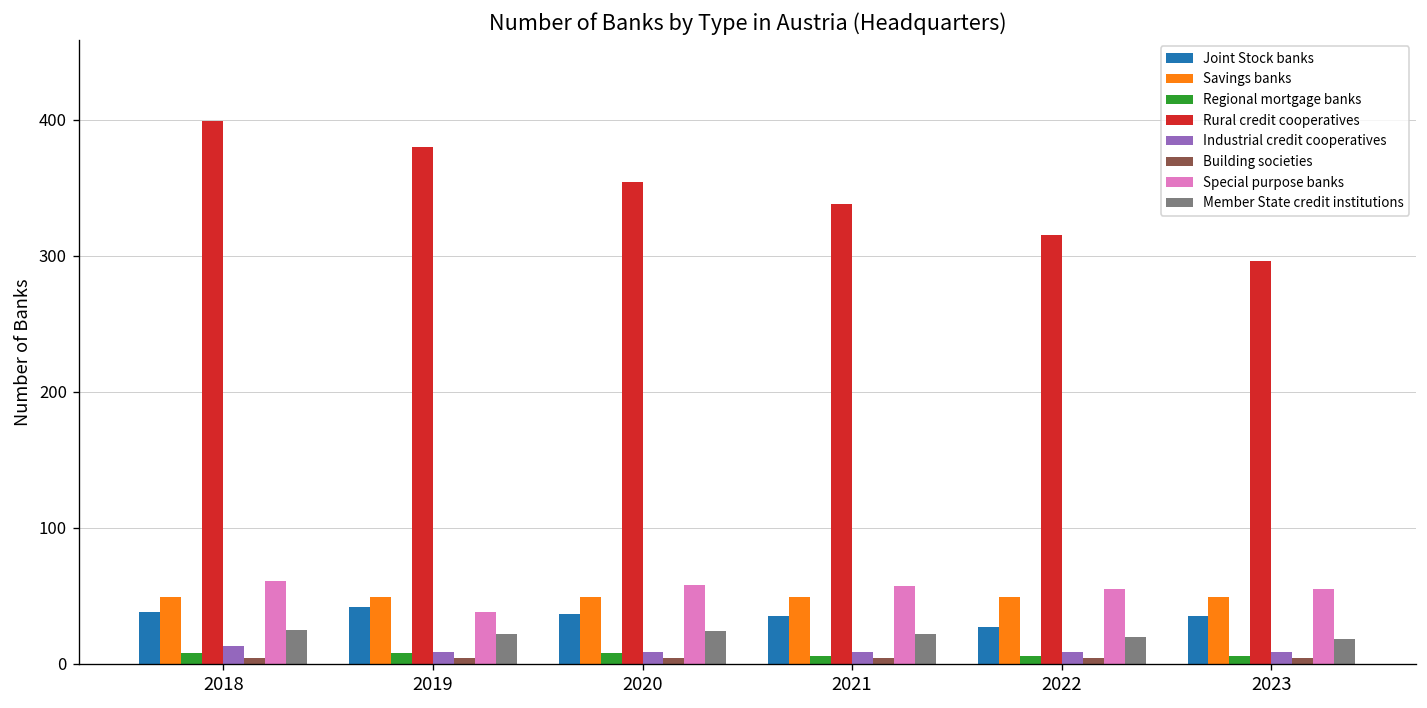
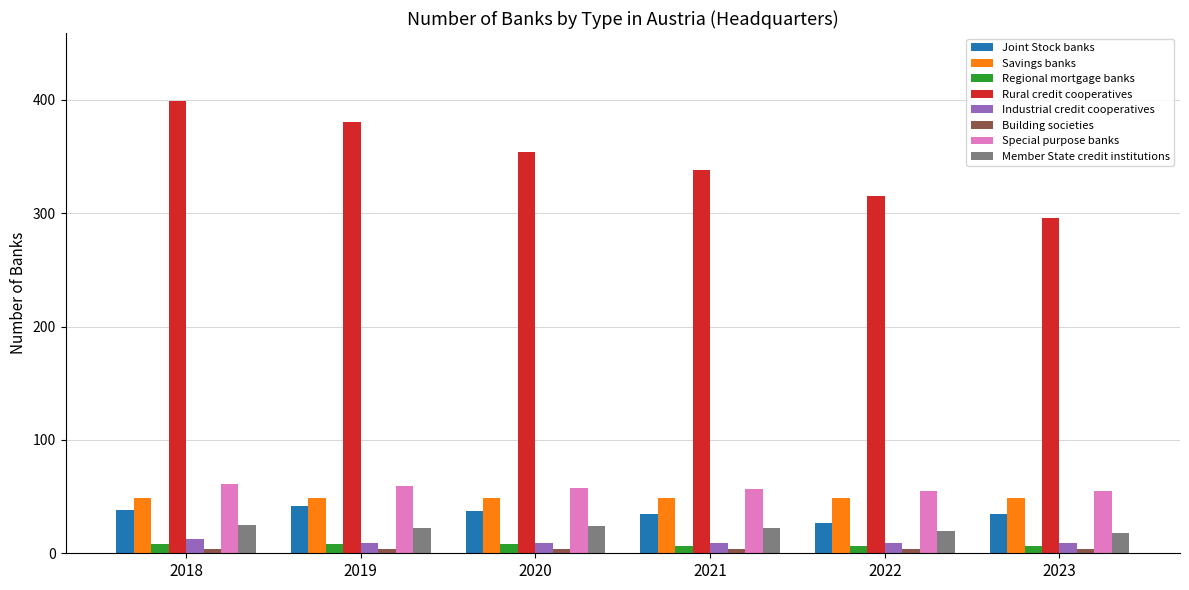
  {
    "Joint Stock banks": {
      "2018": 38,
      "2019": 42,
      "2020": 37,
      "2021": 35,
      "2022": 27,
      "2023": 35
    },
    "Savings banks": {
      "2018": 49,
      "2019": 49,
      "2020": 49,
      "2021": 49,
      "2022": 49,
      "2023": 49
    },
    "Regional mortgage banks": {
      "2018": 8,
      "2019": 8,
      "2020": 8,
      "2021": 6,
      "2022": 6,
      "2023": 6
    },
    "Rural credit cooperatives": {
      "2018": 399,
      "2019": 380,
      "2020": 354,
      "2021": 338,
      "2022": 315,
      "2023": 296
    },
    "Industrial credit cooperatives": {
      "2018": 13,
      "2019": 9,
      "2020": 9,
      "2021": 9,
      "2022": 9,
      "2023": 9
    },
    "Building societies": {
      "2018": 4,
      "2019": 4,
      "2020": 4,
      "2021": 4,
      "2022": 4,
      "2023": 4
    },
    "Special purpose banks": {
      "2018": 61,
-     "2019": 38,
+     "2019": 59,
      "2020": 58,
      "2021": 57,
      "2022": 55,
      "2023": 55
    },
    "Member State credit institutions": {
      "2018": 25,
      "2019": 22,
      "2020": 24,
      "2021": 22,
      "2022": 20,
      "2023": 18
    }
  }
